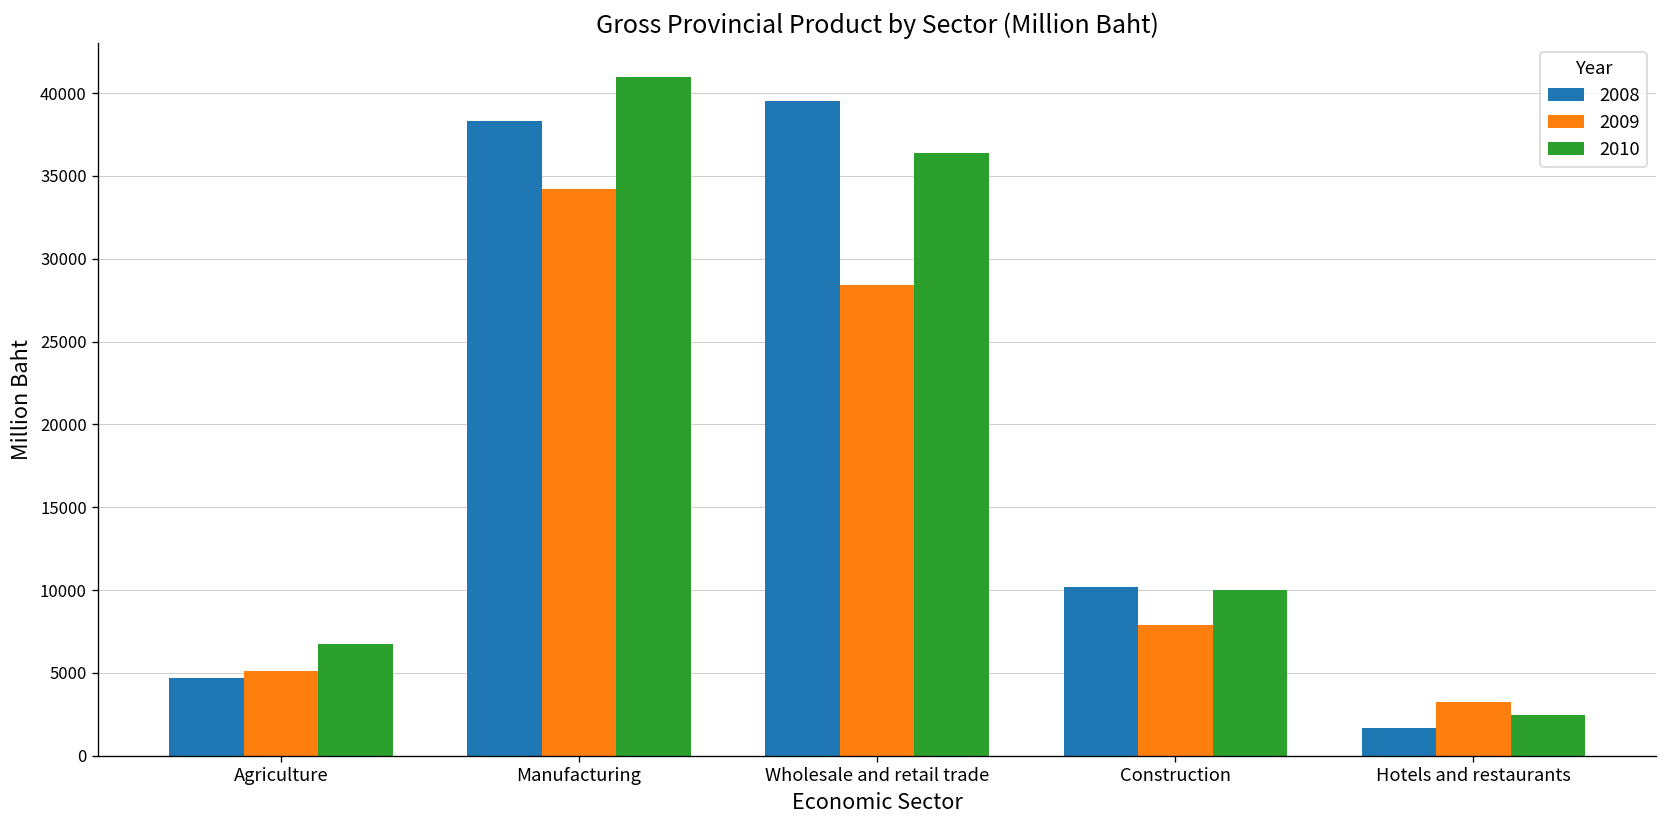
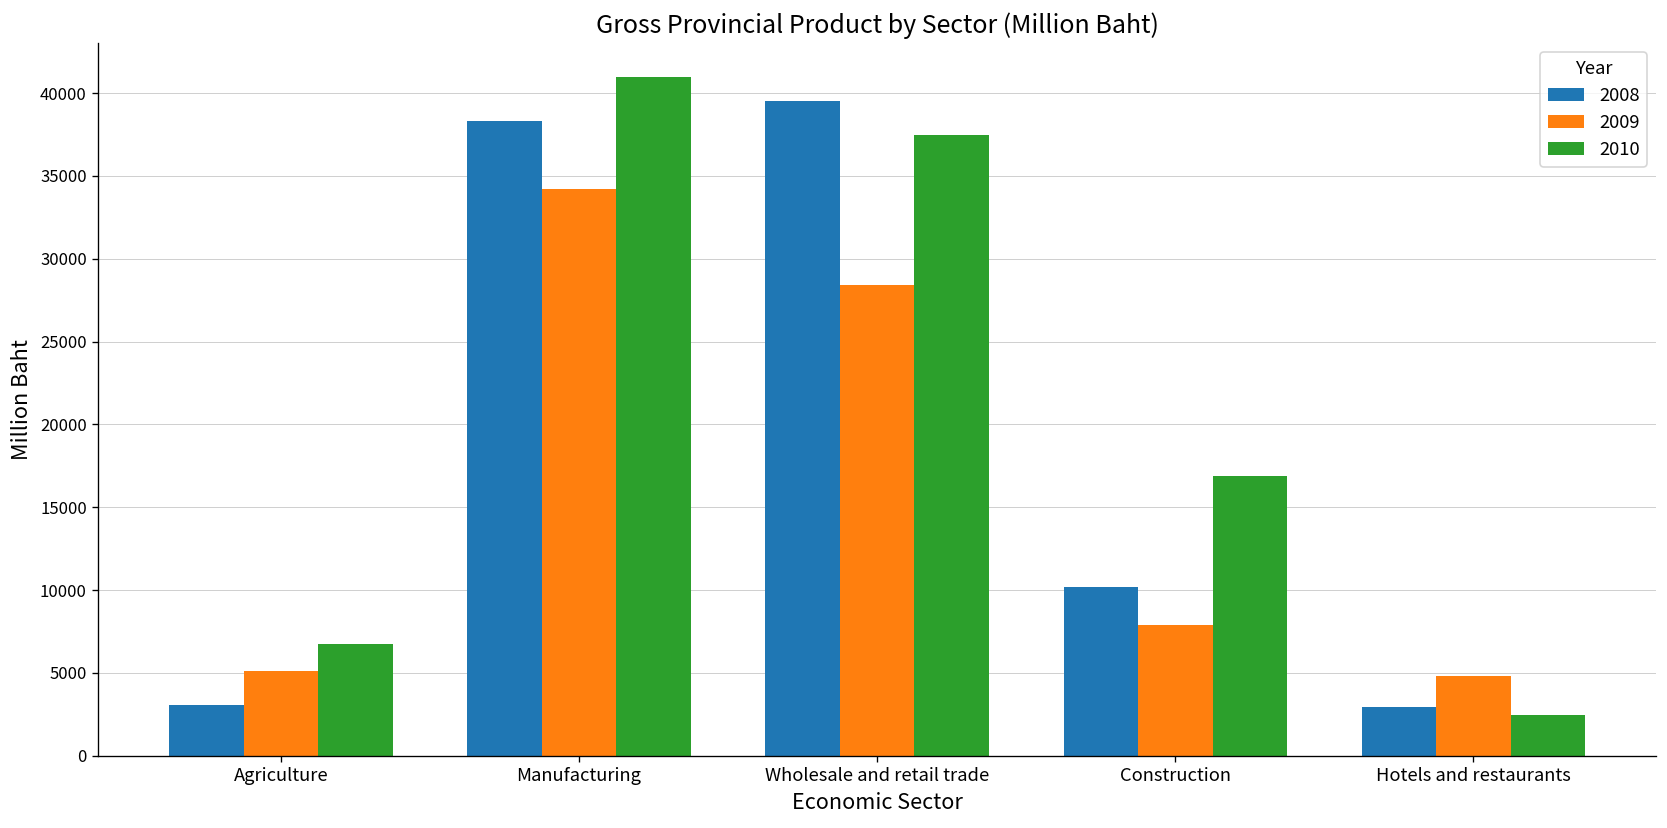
  {
    "2008": {
-     "Agriculture": 4700,
+     "Agriculture": 3000,
      "Manufacturing": 38300,
      "Wholesale and retail trade": 39500,
      "Construction": 10200,
-     "Hotels and restaurants": 1700
+     "Hotels and restaurants": 3000
    },
    "2009": {
      "Agriculture": 5100,
      "Manufacturing": 34200,
      "Wholesale and retail trade": 28400,
      "Construction": 7900,
-     "Hotels and restaurants": 3200
+     "Hotels and restaurants": 4800
    },
    "2010": {
      "Agriculture": 6700,
      "Manufacturing": 41000,
-     "Wholesale and retail trade": 36400,
-     "Construction": 10000,
+     "Wholesale and retail trade": 37500,
+     "Construction": 16900,
      "Hotels and restaurants": 2400
    }
  }
